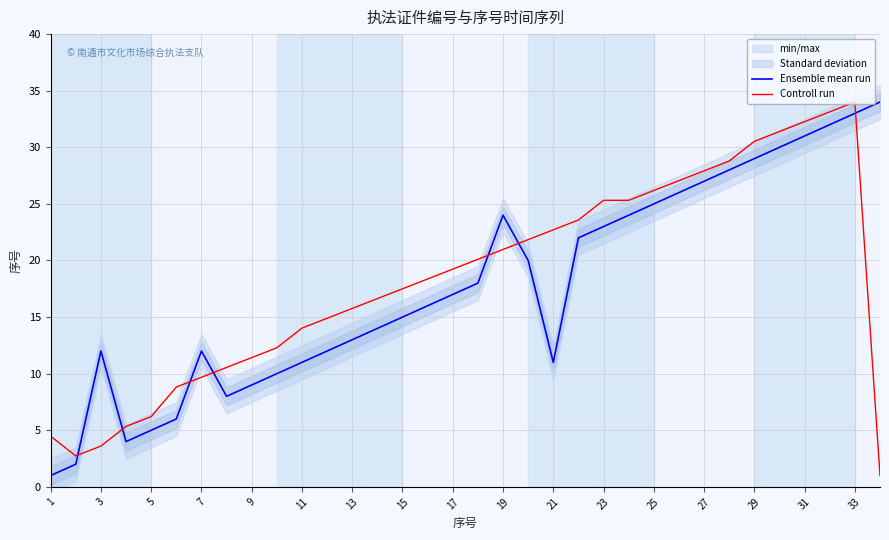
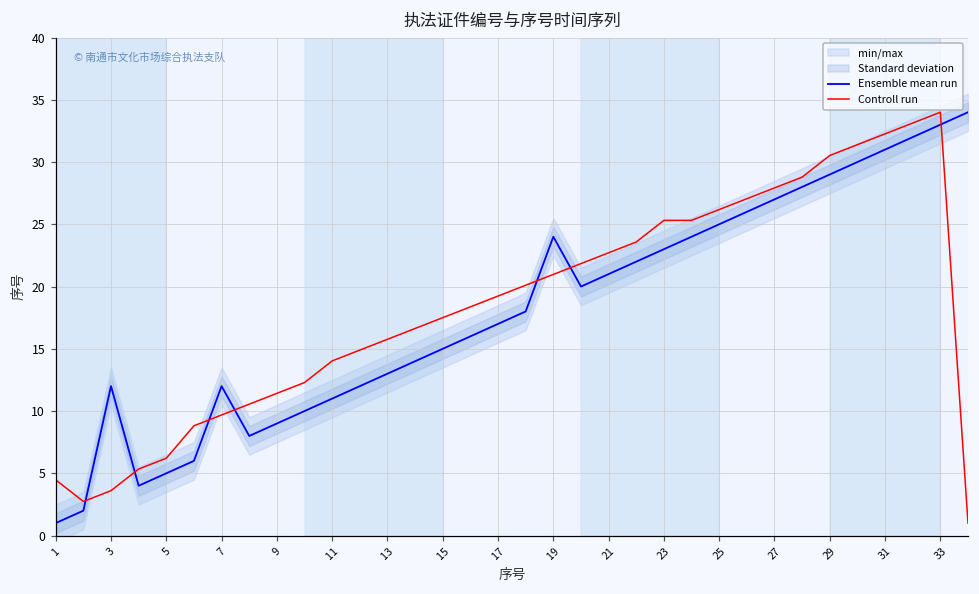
  {
    "Ensemble mean run": {
      "1": 1,
      "3": 12,
      "5": 5,
      "7": 12,
      "9": 9,
      "11": 11,
      "13": 13,
      "15": 15,
      "17": 17,
      "19": 24,
-     "21": 11,
+     "21": 21,
      "23": 23,
      "25": 25,
      "27": 27,
      "29": 29,
      "31": 31,
      "33": 33
    },
    "Controll run": {
      "1": 4.5,
      "3": 3.6,
      "5": 6,
      "7": 9.7,
      "9": 11.4,
      "11": 14,
      "13": 15.8,
      "15": 17.5,
      "17": 19.2,
      "19": 21,
      "23": 25.3,
      "25": 26,
      "31": 32.3
    }
  }
